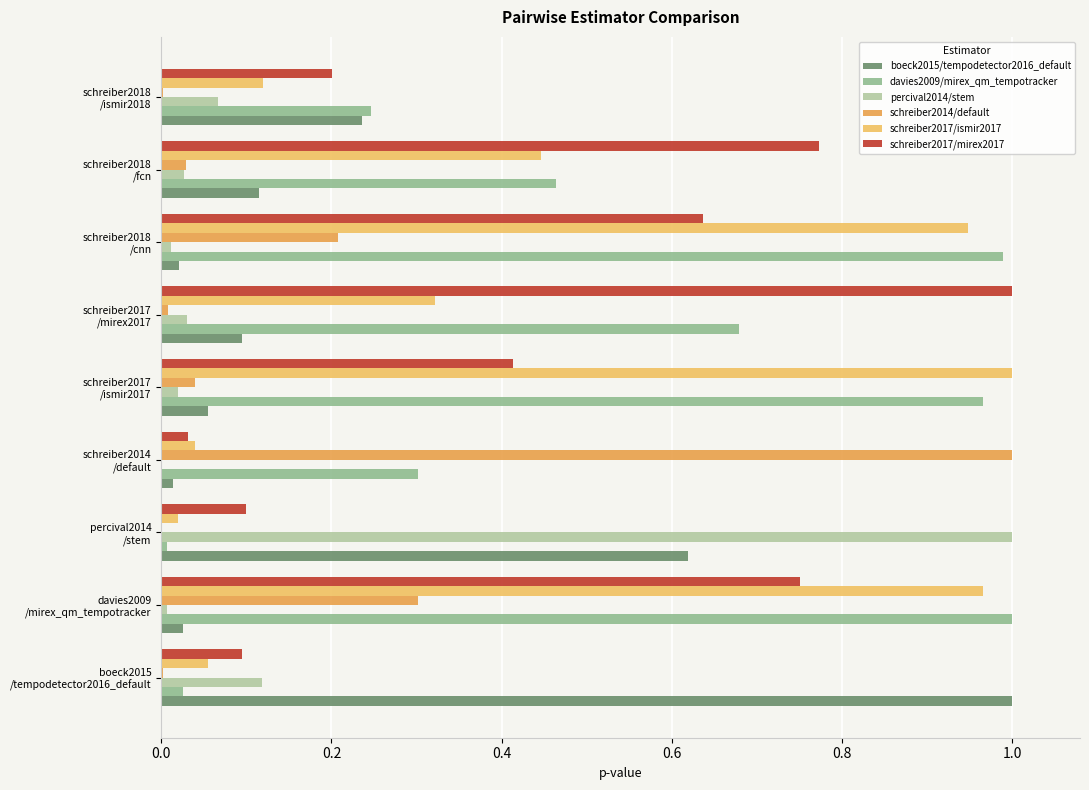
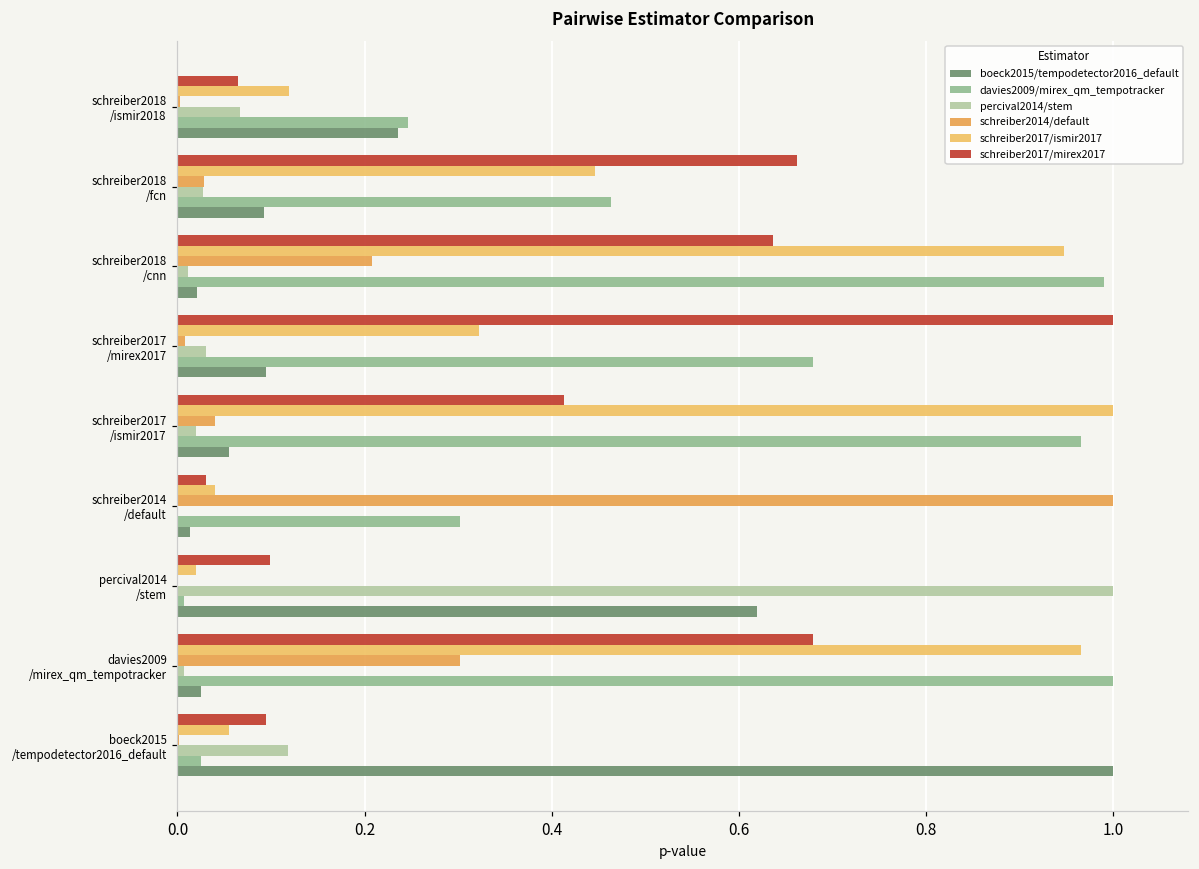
  {
    "boeck2015/tempodetector2016_default": {
      "schreiber2018 /ismir2018": 0.24,
-     "schreiber2018 /fcn": 0.12,
+     "schreiber2018 /fcn": 0.09,
      "schreiber2018 /cnn": 0.02,
      "schreiber2017 /mirex2017": 0.09,
      "schreiber2017 /ismir2017": 0.05,
      "schreiber2014 /default": 0.01,
      "percival2014 /stem": 0.62,
      "davies2009 /mirex_qm_tempotracker": 0.02,
      "boeck2015 /tempodetector2016_default": 1.00
    },
    "schreiber2017/mirex2017": {
-     "schreiber2018 /ismir2018": 0.20,
-     "schreiber2018 /fcn": 0.77,
+     "schreiber2018 /ismir2018": 0.06,
+     "schreiber2018 /fcn": 0.66,
      "schreiber2018 /cnn": 0.64,
      "schreiber2017 /mirex2017": 1.00,
      "schreiber2017 /ismir2017": 0.41,
      "schreiber2014 /default": 0.03,
      "percival2014 /stem": 0.10,
-     "davies2009 /mirex_qm_tempotracker": 0.75,
+     "davies2009 /mirex_qm_tempotracker": 0.68,
      "boeck2015 /tempodetector2016_default": 0.09
    }
  }
